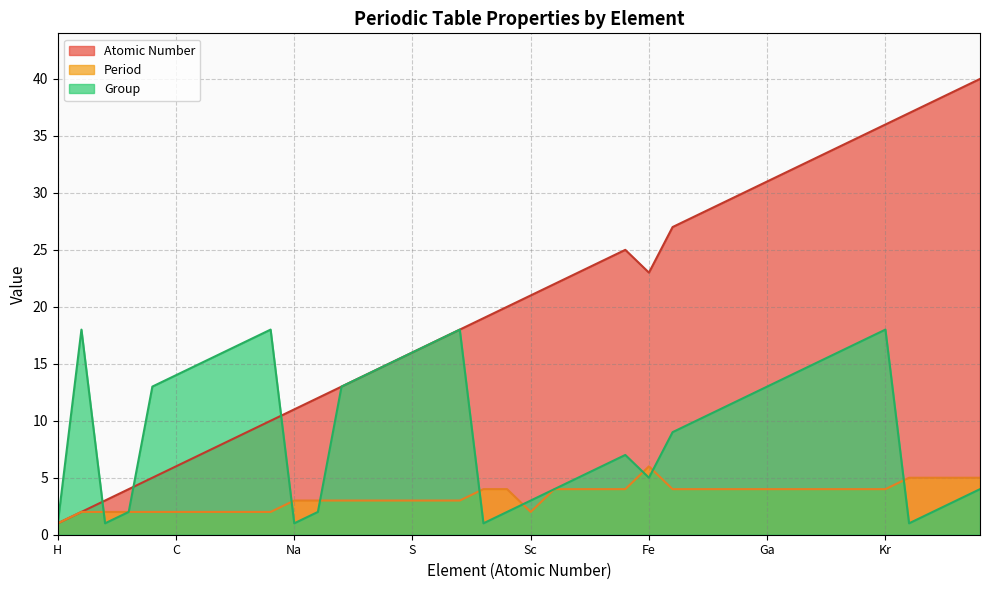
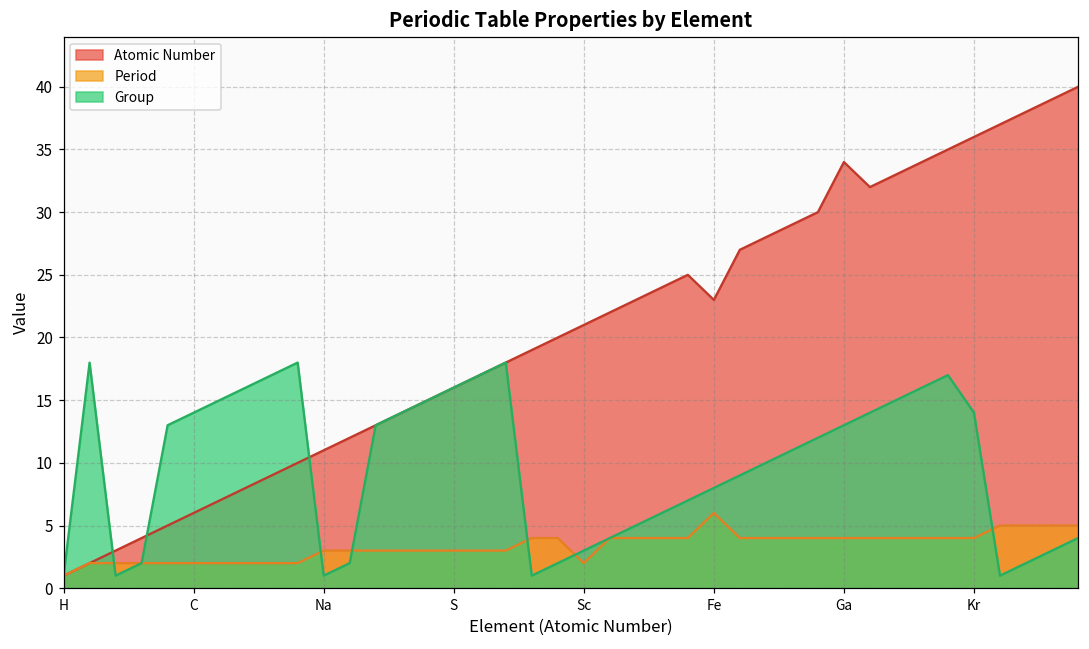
  {
    "Atomic Number": {
      "C": 6,
      "Na": 11,
      "Sc": 21,
      "Fe": 23,
-     "Ga": 31,
+     "Ga": 34,
      "Kr": 36
    },
    "Period": {
      "C": 2,
      "Na": 3,
      "S": 3,
      "Sc": 2,
      "Fe": 6,
      "Ga": 4,
      "Kr": 4
    },
    "Group": {
      "C": 14,
      "Na": 1,
      "Sc": 3,
-     "Fe": 5,
+     "Fe": 8,
      "Ga": 13,
-     "Kr": 18
+     "Kr": 14
    }
  }
